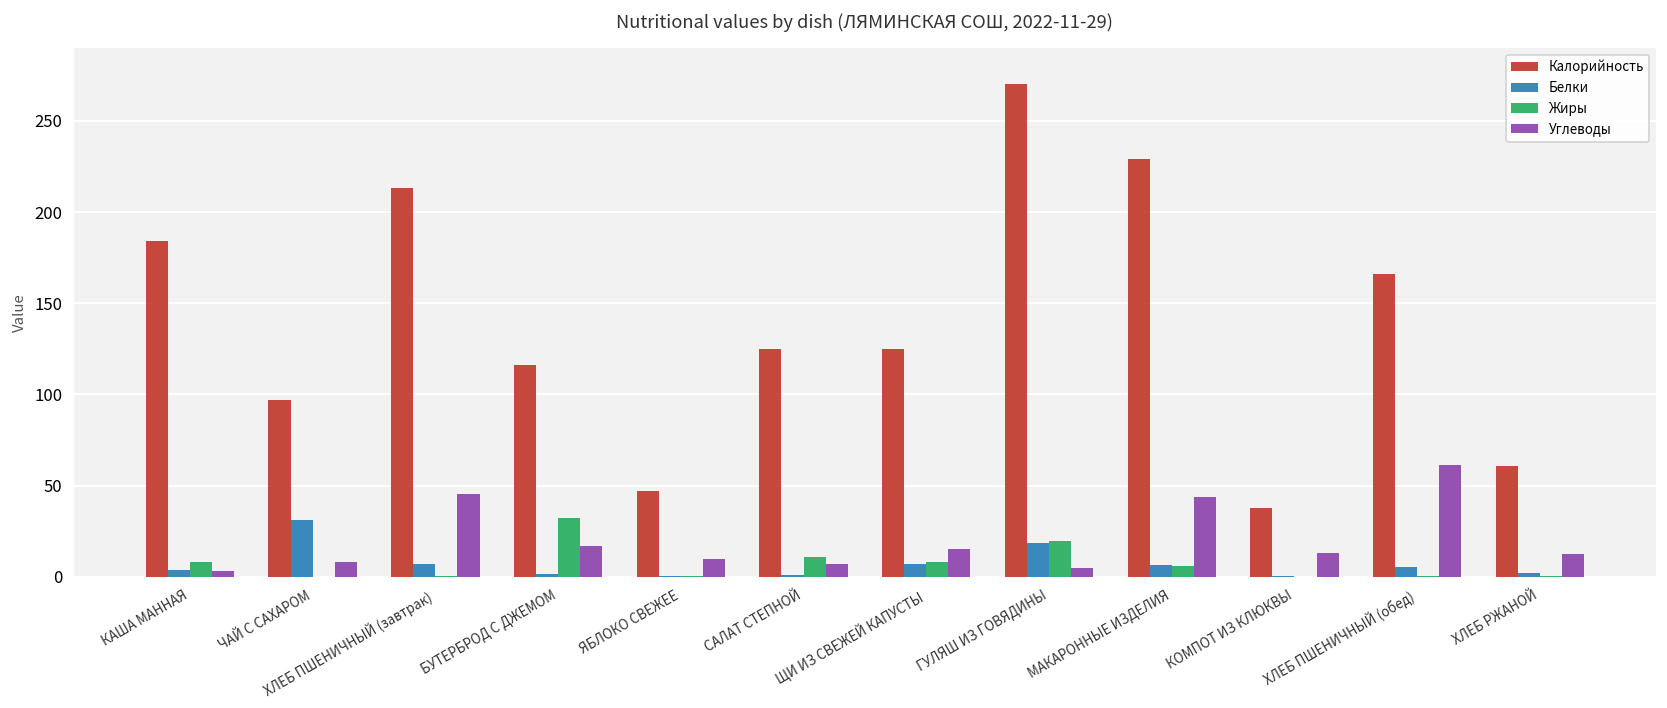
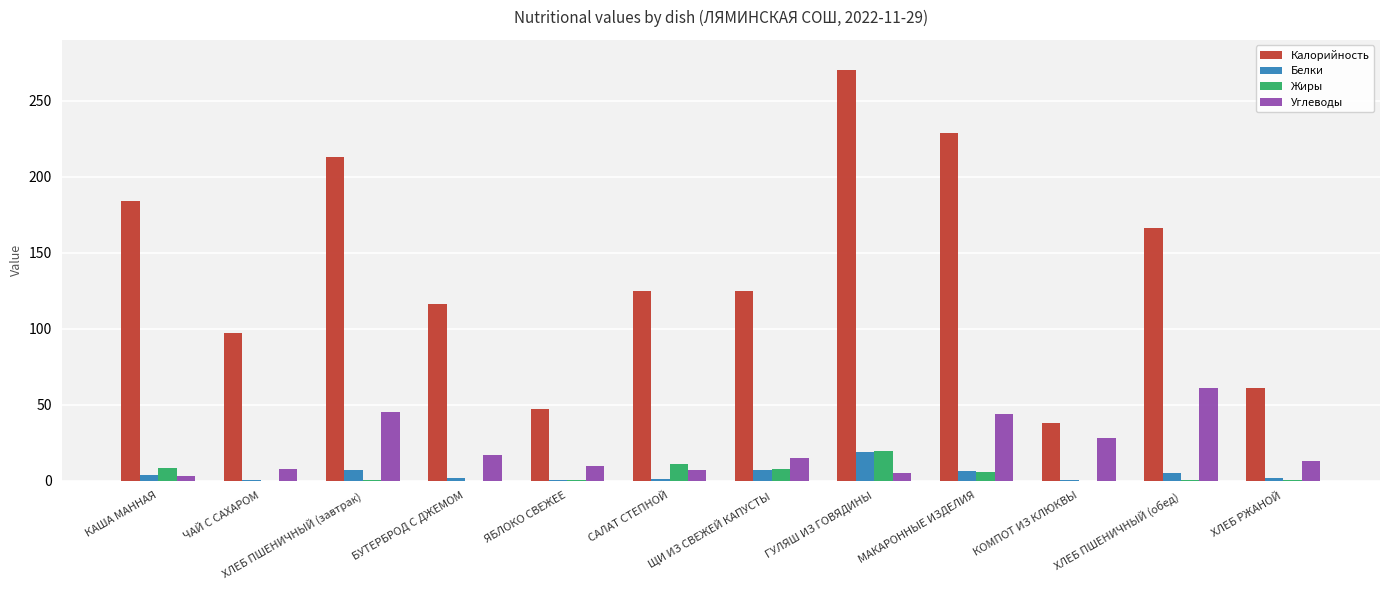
  {
    "Калорийность": {
      "КАША МАННАЯ": 184,
      "ЧАЙ С САХАРОМ": 97,
      "ХЛЕБ ПШЕНИЧНЫЙ (завтрак)": 213,
      "БУТЕРБРОД С ДЖЕМОМ": 116,
      "ЯБЛОКО СВЕЖЕЕ": 47,
      "САЛАТ СТЕПНОЙ": 125,
      "ЩИ ИЗ СВЕЖЕЙ КАПУСТЫ": 125,
      "ГУЛЯШ ИЗ ГОВЯДИНЫ": 270,
      "МАКАРОННЫЕ ИЗДЕЛИЯ": 229,
      "КОМПОТ ИЗ КЛЮКВЫ": 38,
      "ХЛЕБ ПШЕНИЧНЫЙ (обед)": 166,
      "ХЛЕБ РЖАНОЙ": 61
    },
    "Белки": {
      "КАША МАННАЯ": 4,
-     "ЧАЙ С САХАРОМ": 31,
+     "ЧАЙ С САХАРОМ": 0,
      "ХЛЕБ ПШЕНИЧНЫЙ (завтрак)": 7,
      "ЩИ ИЗ СВЕЖЕЙ КАПУСТЫ": 7,
      "ГУЛЯШ ИЗ ГОВЯДИНЫ": 19,
      "МАКАРОННЫЕ ИЗДЕЛИЯ": 7,
      "ХЛЕБ ПШЕНИЧНЫЙ (обед)": 5,
      "ХЛЕБ РЖАНОЙ": 2
    },
    "Жиры": {
      "КАША МАННАЯ": 8,
      "ЧАЙ С САХАРОМ": 0,
-     "БУТЕРБРОД С ДЖЕМОМ": 32,
+     "БУТЕРБРОД С ДЖЕМОМ": 0,
      "САЛАТ СТЕПНОЙ": 11,
      "ЩИ ИЗ СВЕЖЕЙ КАПУСТЫ": 8,
      "ГУЛЯШ ИЗ ГОВЯДИНЫ": 19,
      "МАКАРОННЫЕ ИЗДЕЛИЯ": 6
    },
    "Углеводы": {
      "КАША МАННАЯ": 3,
      "ЧАЙ С САХАРОМ": 8,
      "ХЛЕБ ПШЕНИЧНЫЙ (завтрак)": 45,
      "БУТЕРБРОД С ДЖЕМОМ": 17,
      "ЯБЛОКО СВЕЖЕЕ": 10,
      "САЛАТ СТЕПНОЙ": 7,
      "ЩИ ИЗ СВЕЖЕЙ КАПУСТЫ": 15,
      "ГУЛЯШ ИЗ ГОВЯДИНЫ": 5,
      "МАКАРОННЫЕ ИЗДЕЛИЯ": 44,
-     "КОМПОТ ИЗ КЛЮКВЫ": 13,
+     "КОМПОТ ИЗ КЛЮКВЫ": 28,
      "ХЛЕБ ПШЕНИЧНЫЙ (обед)": 61,
      "ХЛЕБ РЖАНОЙ": 13
    }
  }
